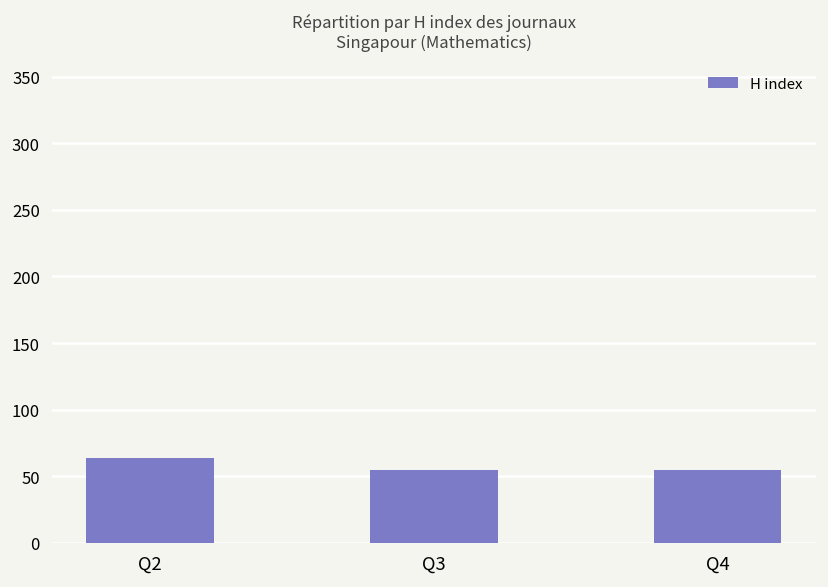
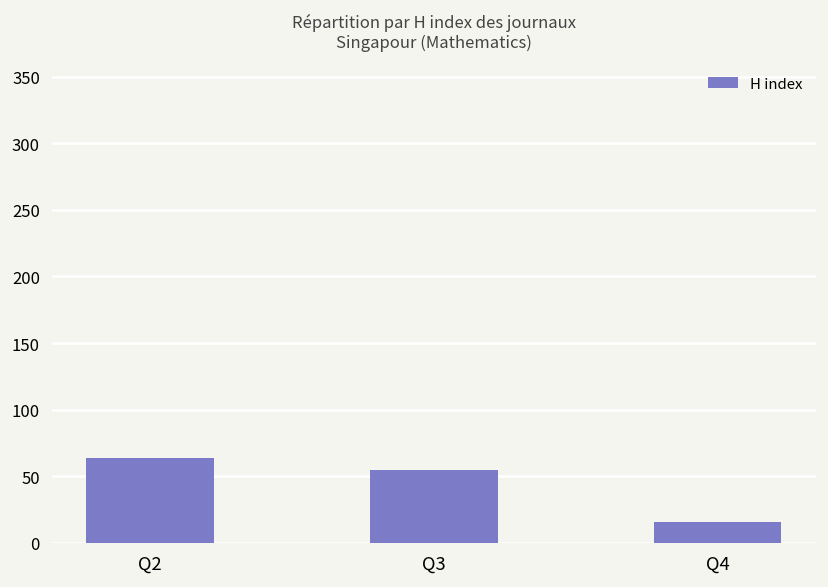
  {
    "Q2": 64,
    "Q3": 55,
-   "Q4": 55
+   "Q4": 16
  }
